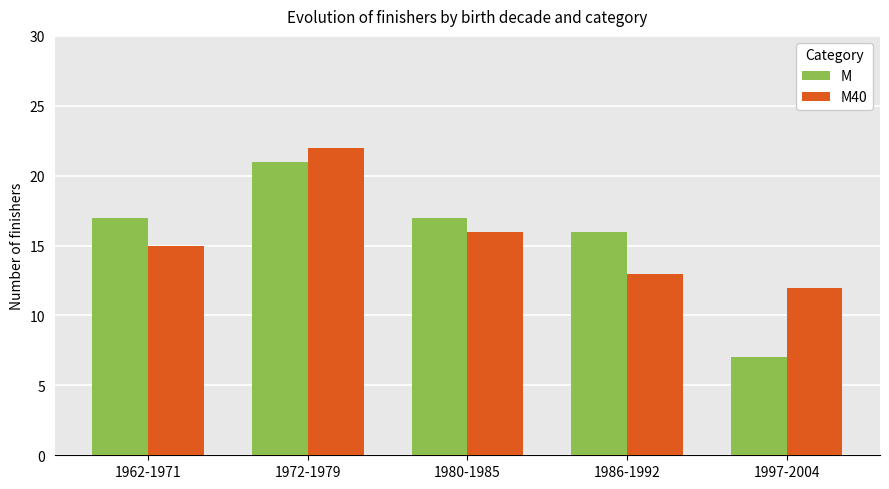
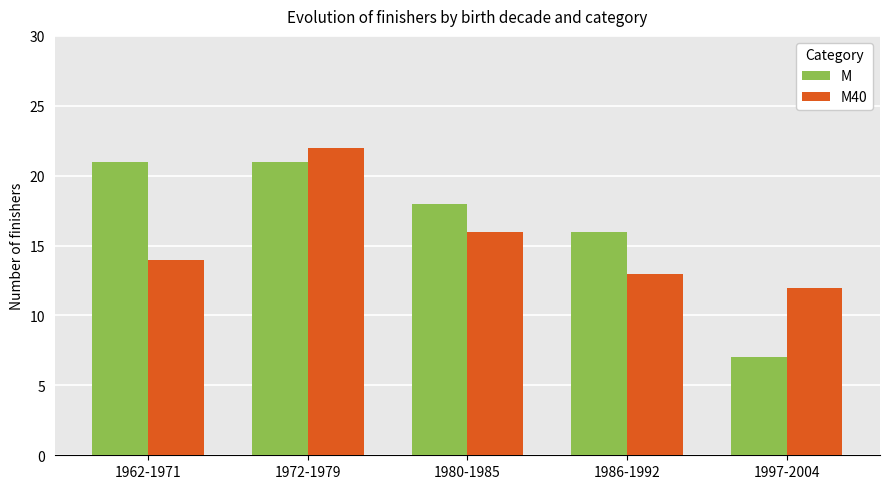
  {
    "M": {
-     "1962-1971": 17,
+     "1962-1971": 21,
      "1972-1979": 21,
-     "1980-1985": 17,
+     "1980-1985": 18,
      "1986-1992": 16,
      "1997-2004": 7
    },
    "M40": {
-     "1962-1971": 15,
+     "1962-1971": 14,
      "1972-1979": 22,
      "1980-1985": 16,
      "1986-1992": 13,
      "1997-2004": 12
    }
  }
